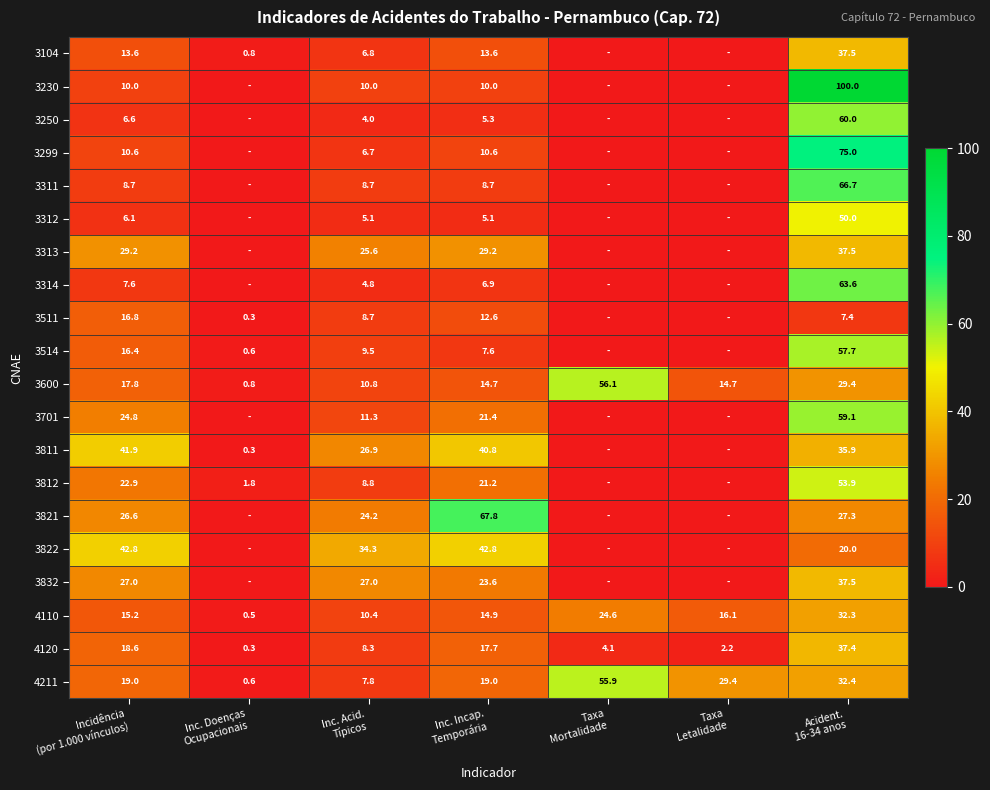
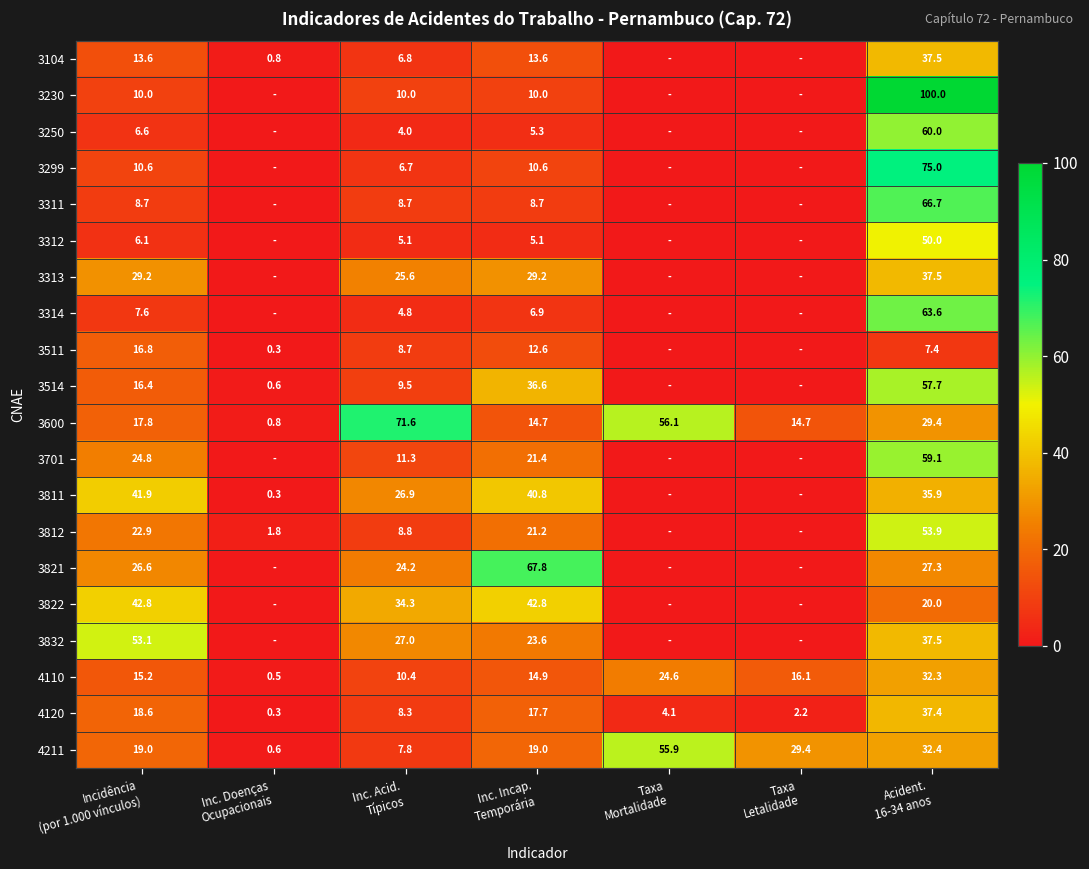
  {
    "3104": {
      "Incidência (por 1.000 vínculos)": 13.6,
      "Inc. Doenças Ocupacionais": 0.8,
      "Inc. Acid. Típicos": 6.8,
      "Inc. Incap. Temporária": 13.6,
      "Acident. 16-34 anos": 37.5
    },
    "3230": {
      "Incidência (por 1.000 vínculos)": 10.0,
      "Inc. Acid. Típicos": 10.0,
      "Inc. Incap. Temporária": 10.0,
      "Acident. 16-34 anos": 100.0
    },
    "3250": {
      "Incidência (por 1.000 vínculos)": 6.6,
      "Inc. Acid. Típicos": 4.0,
      "Inc. Incap. Temporária": 5.3,
      "Acident. 16-34 anos": 60.0
    },
    "3299": {
      "Incidência (por 1.000 vínculos)": 10.6,
      "Inc. Acid. Típicos": 6.7,
      "Inc. Incap. Temporária": 10.6,
      "Acident. 16-34 anos": 75.0
    },
    "3311": {
      "Incidência (por 1.000 vínculos)": 8.7,
      "Inc. Acid. Típicos": 8.7,
      "Inc. Incap. Temporária": 8.7,
      "Acident. 16-34 anos": 66.7
    },
    "3312": {
      "Incidência (por 1.000 vínculos)": 6.1,
      "Inc. Acid. Típicos": 5.1,
      "Inc. Incap. Temporária": 5.1,
      "Acident. 16-34 anos": 50.0
    },
    "3313": {
      "Incidência (por 1.000 vínculos)": 29.2,
      "Inc. Acid. Típicos": 25.6,
      "Inc. Incap. Temporária": 29.2,
      "Acident. 16-34 anos": 37.5
    },
    "3314": {
      "Incidência (por 1.000 vínculos)": 7.6,
      "Inc. Acid. Típicos": 4.8,
      "Inc. Incap. Temporária": 6.9,
      "Acident. 16-34 anos": 63.6
    },
    "3511": {
      "Incidência (por 1.000 vínculos)": 16.8,
      "Inc. Doenças Ocupacionais": 0.3,
      "Inc. Acid. Típicos": 8.7,
      "Inc. Incap. Temporária": 12.6,
      "Acident. 16-34 anos": 7.4
    },
    "3514": {
      "Incidência (por 1.000 vínculos)": 16.4,
      "Inc. Doenças Ocupacionais": 0.6,
      "Inc. Acid. Típicos": 9.5,
-     "Inc. Incap. Temporária": 7.6,
+     "Inc. Incap. Temporária": 36.6,
      "Acident. 16-34 anos": 57.7
    },
    "3600": {
      "Incidência (por 1.000 vínculos)": 17.8,
      "Inc. Doenças Ocupacionais": 0.8,
-     "Inc. Acid. Típicos": 10.8,
+     "Inc. Acid. Típicos": 71.6,
      "Inc. Incap. Temporária": 14.7,
      "Taxa Mortalidade": 56.1,
      "Taxa Letalidade": 14.7,
      "Acident. 16-34 anos": 29.4
    },
    "3701": {
      "Incidência (por 1.000 vínculos)": 24.8,
      "Inc. Acid. Típicos": 11.3,
      "Inc. Incap. Temporária": 21.4,
      "Acident. 16-34 anos": 59.1
    },
    "3811": {
      "Incidência (por 1.000 vínculos)": 41.9,
      "Inc. Doenças Ocupacionais": 0.3,
      "Inc. Acid. Típicos": 26.9,
      "Inc. Incap. Temporária": 40.8,
      "Acident. 16-34 anos": 35.9
    },
    "3812": {
      "Incidência (por 1.000 vínculos)": 22.9,
      "Inc. Doenças Ocupacionais": 1.8,
      "Inc. Acid. Típicos": 8.8,
      "Inc. Incap. Temporária": 21.2,
      "Acident. 16-34 anos": 53.9
    },
    "3821": {
      "Incidência (por 1.000 vínculos)": 26.6,
      "Inc. Acid. Típicos": 24.2,
      "Inc. Incap. Temporária": 67.8,
      "Acident. 16-34 anos": 27.3
    },
    "3822": {
      "Incidência (por 1.000 vínculos)": 42.8,
      "Inc. Acid. Típicos": 34.3,
      "Inc. Incap. Temporária": 42.8,
      "Acident. 16-34 anos": 20.0
    },
    "3832": {
-     "Incidência (por 1.000 vínculos)": 27.0,
+     "Incidência (por 1.000 vínculos)": 53.1,
      "Inc. Acid. Típicos": 27.0,
      "Inc. Incap. Temporária": 23.6,
      "Acident. 16-34 anos": 37.5
    },
    "4110": {
      "Incidência (por 1.000 vínculos)": 15.2,
      "Inc. Doenças Ocupacionais": 0.5,
      "Inc. Acid. Típicos": 10.4,
      "Inc. Incap. Temporária": 14.9,
      "Taxa Mortalidade": 24.6,
      "Taxa Letalidade": 16.1,
      "Acident. 16-34 anos": 32.3
    },
    "4120": {
      "Incidência (por 1.000 vínculos)": 18.6,
      "Inc. Doenças Ocupacionais": 0.3,
      "Inc. Acid. Típicos": 8.3,
      "Inc. Incap. Temporária": 17.7,
      "Taxa Mortalidade": 4.1,
      "Taxa Letalidade": 2.2,
      "Acident. 16-34 anos": 37.4
    },
    "4211": {
      "Incidência (por 1.000 vínculos)": 19.0,
      "Inc. Doenças Ocupacionais": 0.6,
      "Inc. Acid. Típicos": 7.8,
      "Inc. Incap. Temporária": 19.0,
      "Taxa Mortalidade": 55.9,
      "Taxa Letalidade": 29.4,
      "Acident. 16-34 anos": 32.4
    }
  }
